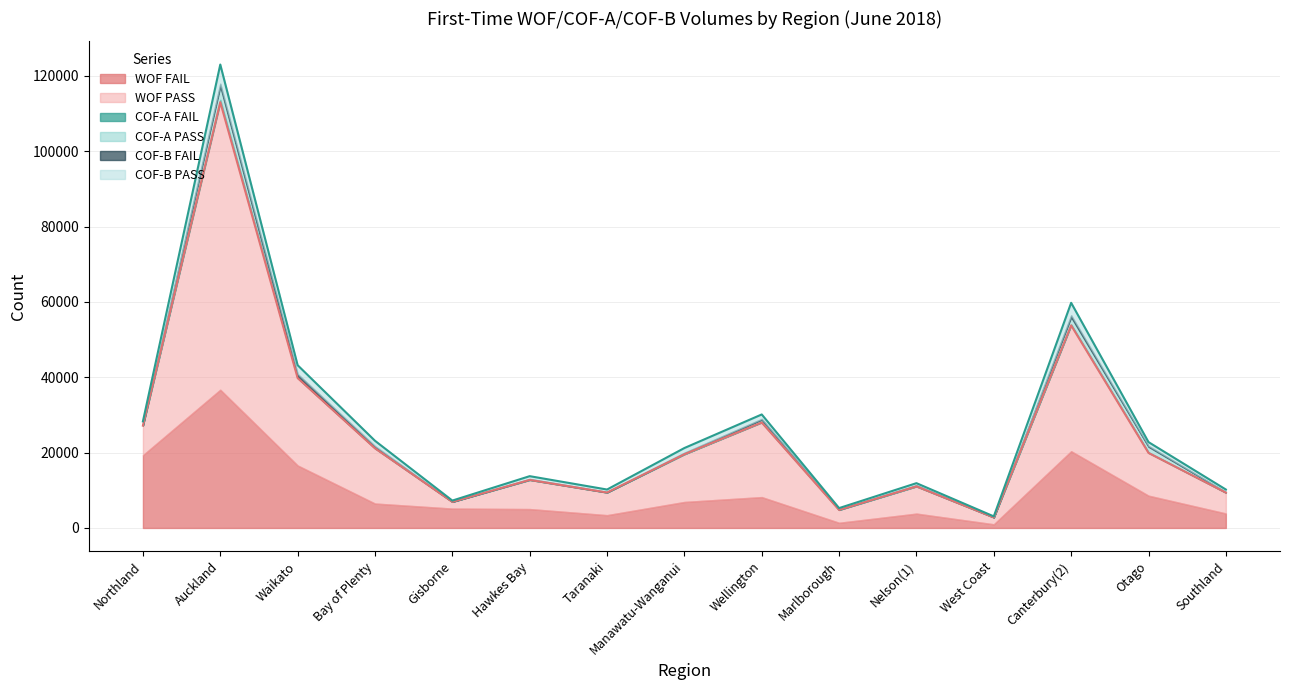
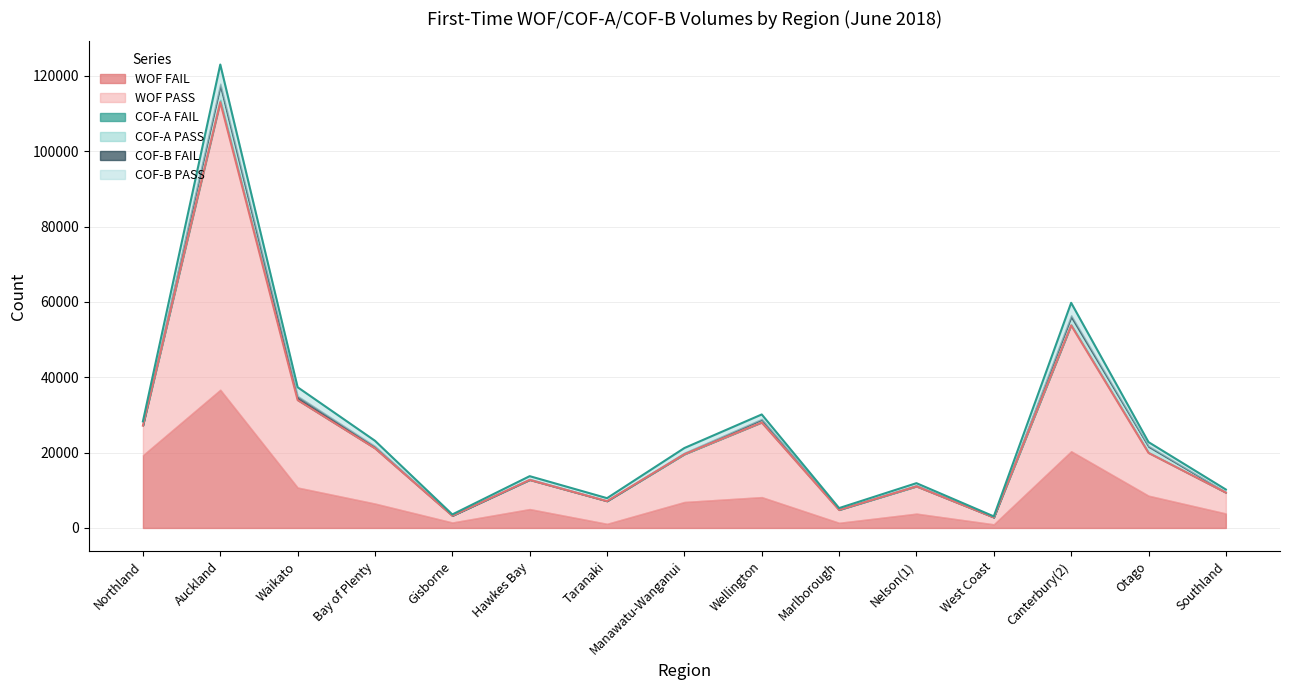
  {
    "WOF FAIL": {
      "Northland": 19000,
      "Auckland": 37000,
-     "Waikato": 17000,
+     "Waikato": 11000,
      "Bay of Plenty": 6000,
-     "Gisborne": 5000,
+     "Gisborne": 1000,
      "Hawkes Bay": 5000,
-     "Taranaki": 3000,
+     "Taranaki": 1000,
      "Manawatu-Wanganui": 7000,
      "Wellington": 8000,
      "Marlborough": 1000,
      "Nelson(1)": 4000,
      "West Coast": 1000,
      "Canterbury(2)": 20000,
      "Otago": 9000,
      "Southland": 4000
    },
    "COF-B FAIL": {
      "Auckland": 1000,
      "Waikato": 1000
    }
  }
